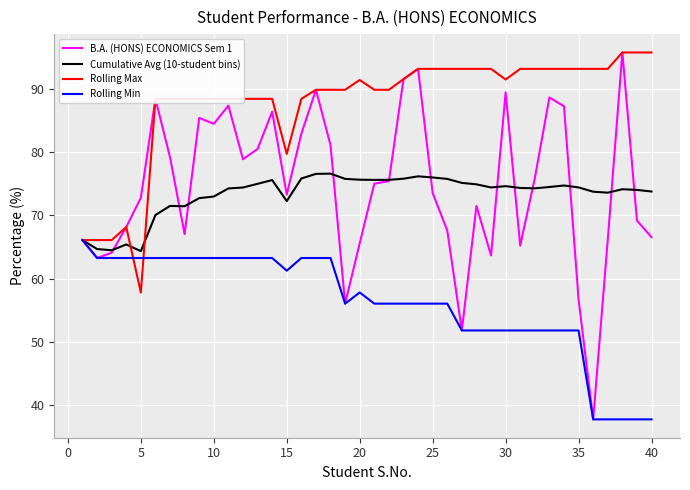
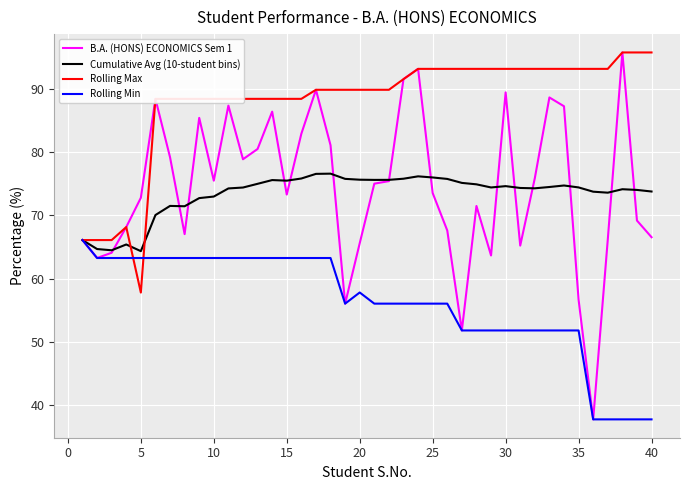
  {
    "B.A. (HONS) ECONOMICS Sem 1": {
      "5": 73,
-     "10": 84,
+     "10": 75,
      "15": 73,
      "20": 66,
      "25": 74,
      "30": 89,
      "35": 57,
      "40": 67
    },
    "Cumulative Avg (10-student bins)": {
      "5": 64,
      "10": 73,
-     "15": 72,
+     "15": 75,
      "20": 76,
      "25": 76,
      "30": 75,
      "35": 74,
      "40": 74
    },
    "Rolling Max": {
      "5": 58,
-     "15": 80,
-     "20": 91,
+     "15": 88,
+     "20": 90,
      "25": 93,
-     "30": 91,
+     "30": 93,
      "35": 93,
      "40": 96
    },
    "Rolling Min": {
      "5": 63,
      "10": 63,
-     "15": 61,
+     "15": 63,
      "20": 58,
      "25": 56,
      "30": 52,
      "35": 52,
      "40": 38
    }
  }
